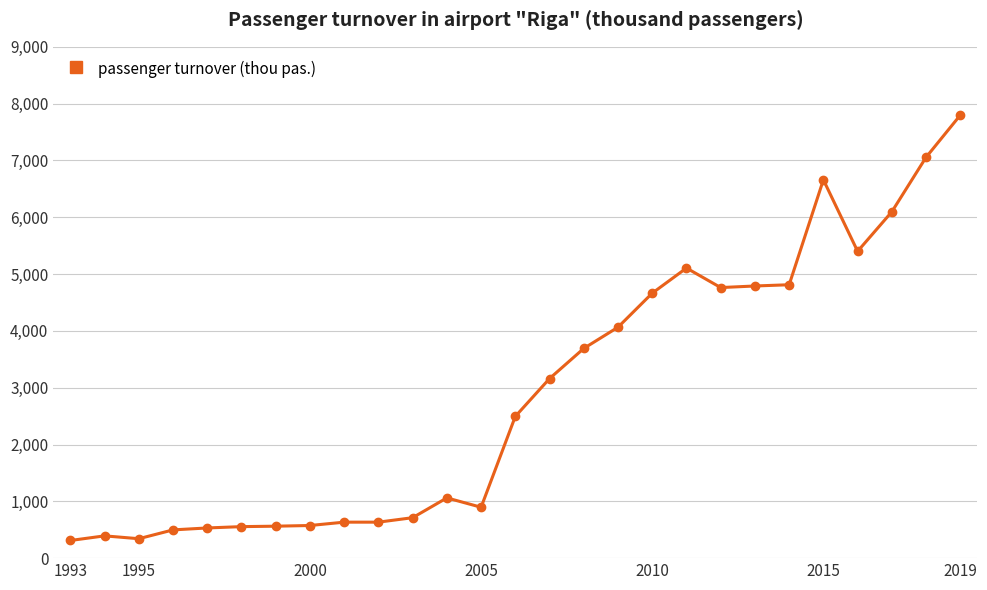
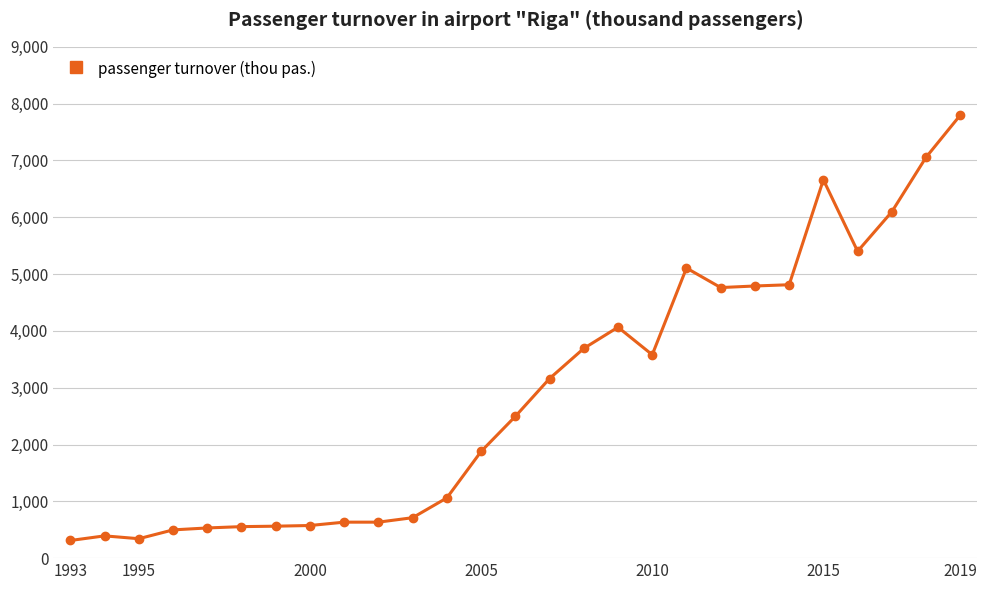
  {
    "1993": "300",
    "1995": "300",
    "2000": "600",
-   "2005": "900",
-   "2010": "4,700",
+   "2005": "1,900",
+   "2010": "3,600",
    "2015": "6,700",
    "2019": "7,800"
  }
